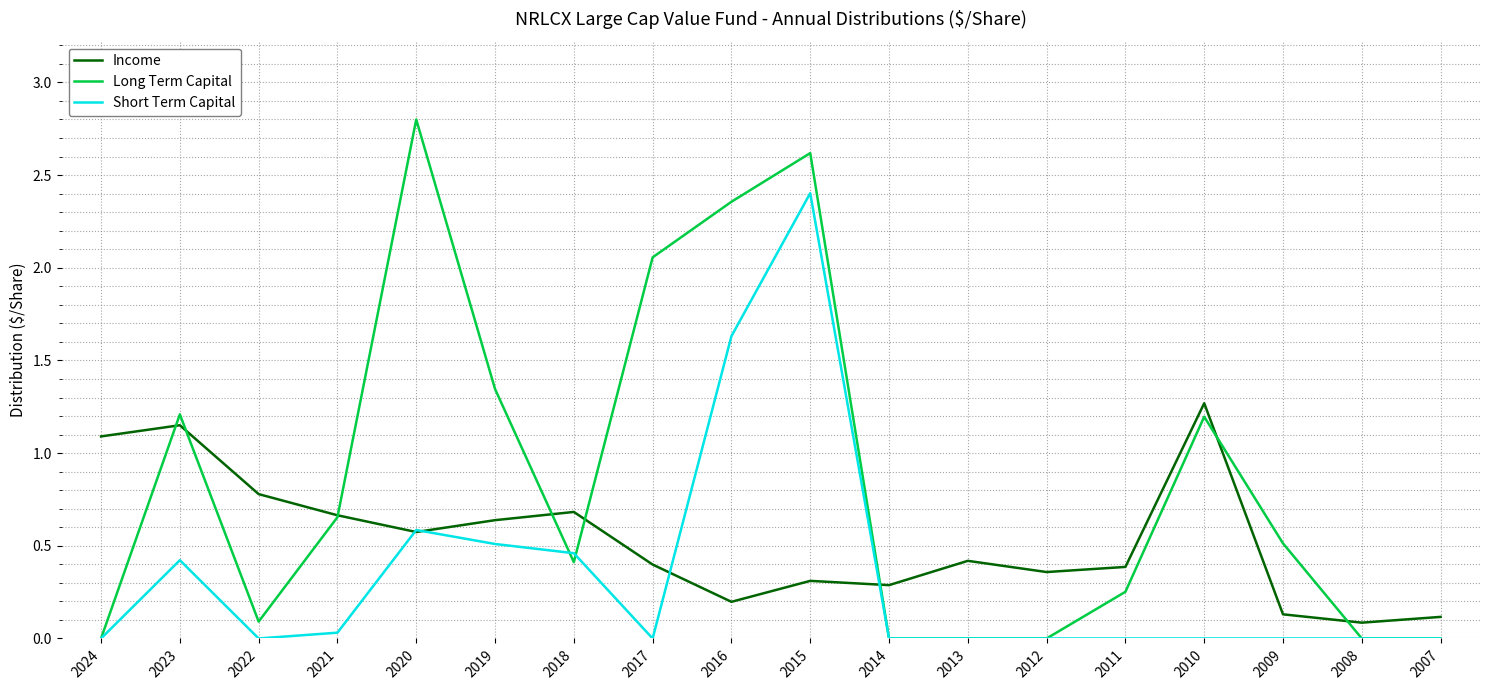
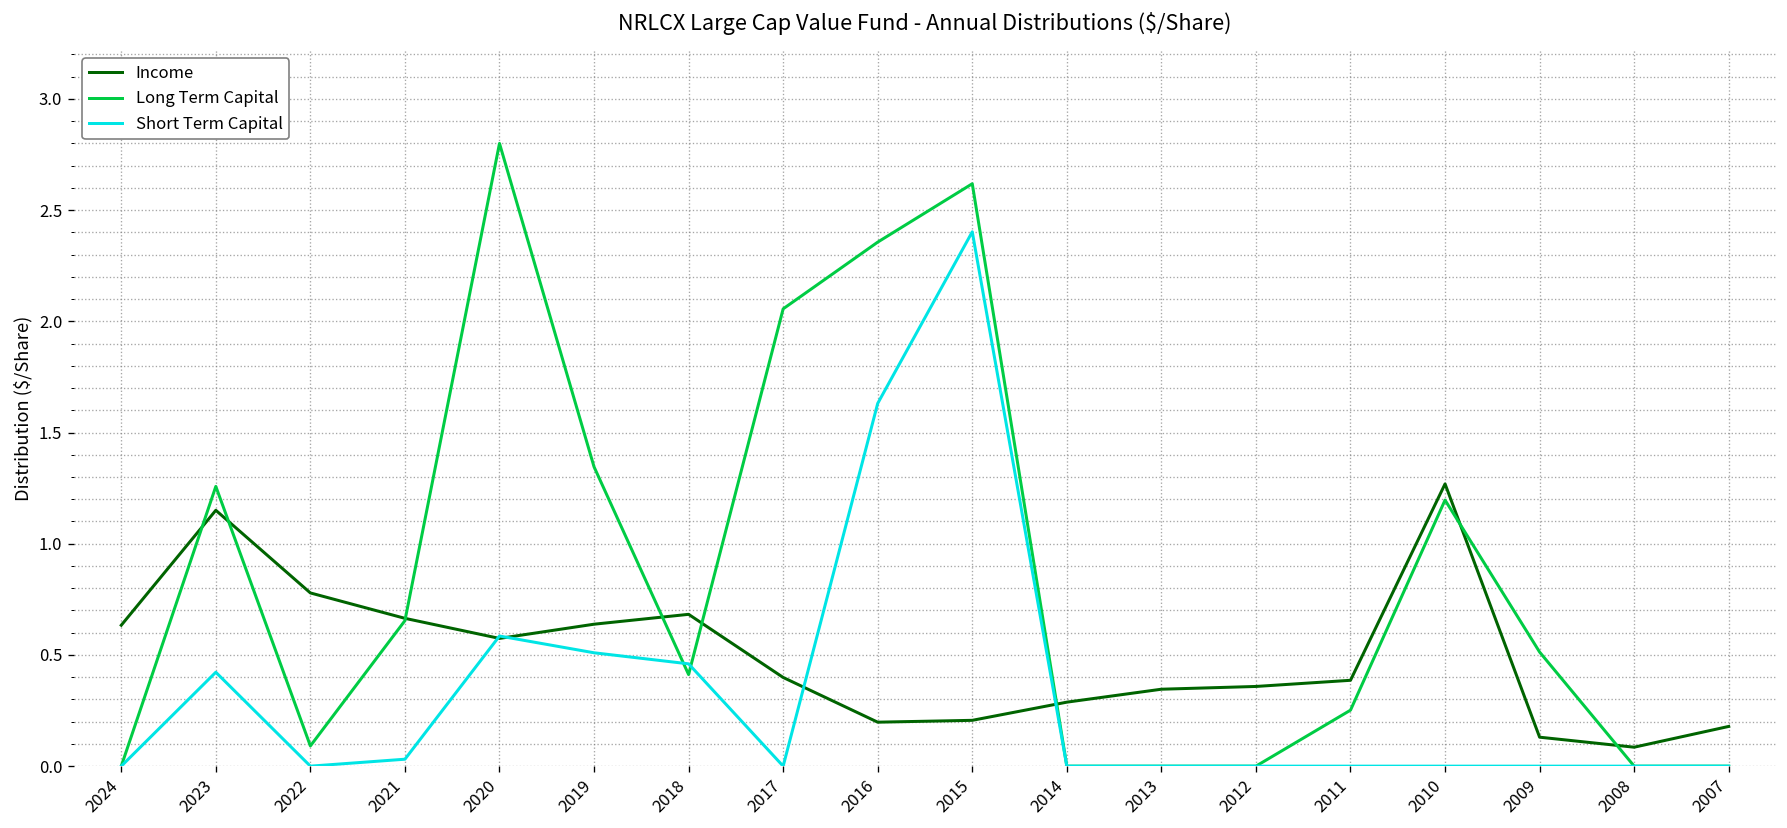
  {
    "Income": {
-     "2024": 1.09,
+     "2024": 0.63,
      "2023": 1.15,
      "2022": 0.78,
      "2019": 0.64,
      "2018": 0.68,
      "2017": 0.40,
      "2016": 0.20,
-     "2015": 0.31,
+     "2015": 0.21,
      "2014": 0.29,
-     "2013": 0.42,
+     "2013": 0.35,
      "2012": 0.36,
      "2011": 0.39,
      "2010": 1.27,
      "2009": 0.13,
      "2008": 0.09,
-     "2007": 0.12
+     "2007": 0.18
    },
    "Long Term Capital": {
-     "2023": 1.21,
+     "2023": 1.26,
      "2022": 0.09,
      "2020": 2.80,
      "2019": 1.35,
      "2018": 0.41,
      "2017": 2.06,
      "2016": 2.36,
      "2015": 2.62,
      "2011": 0.25,
      "2010": 1.20,
      "2009": 0.51
    },
    "Short Term Capital": {
      "2023": 0.42,
      "2022": 0.00,
      "2021": 0.03,
      "2019": 0.51,
      "2018": 0.46,
      "2017": 0.00,
      "2016": 1.63,
      "2015": 2.40,
      "2011": 0.00,
      "2010": 0.00,
      "2009": 0.00
    }
  }
